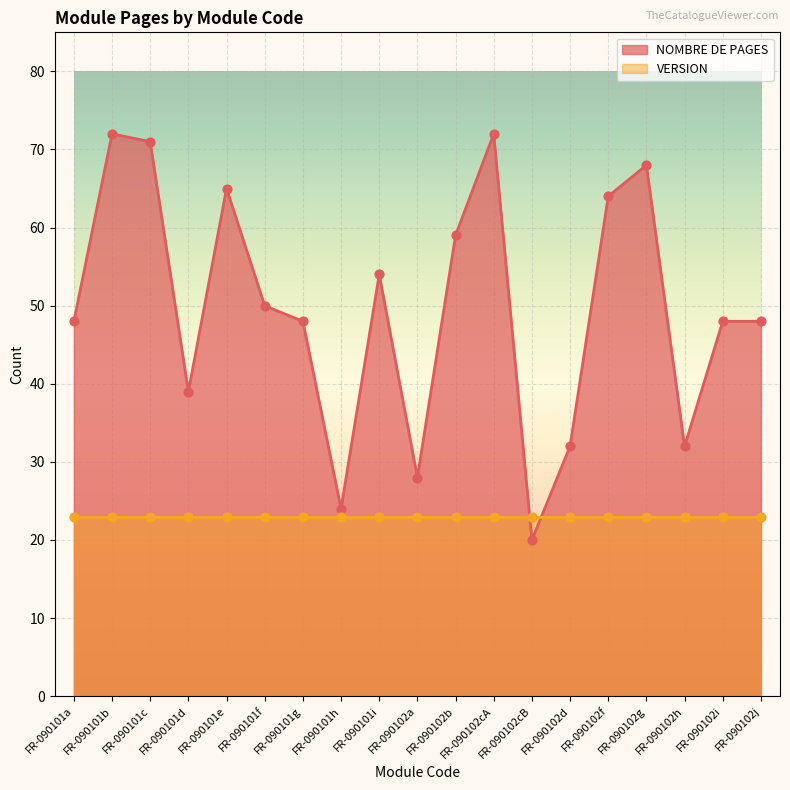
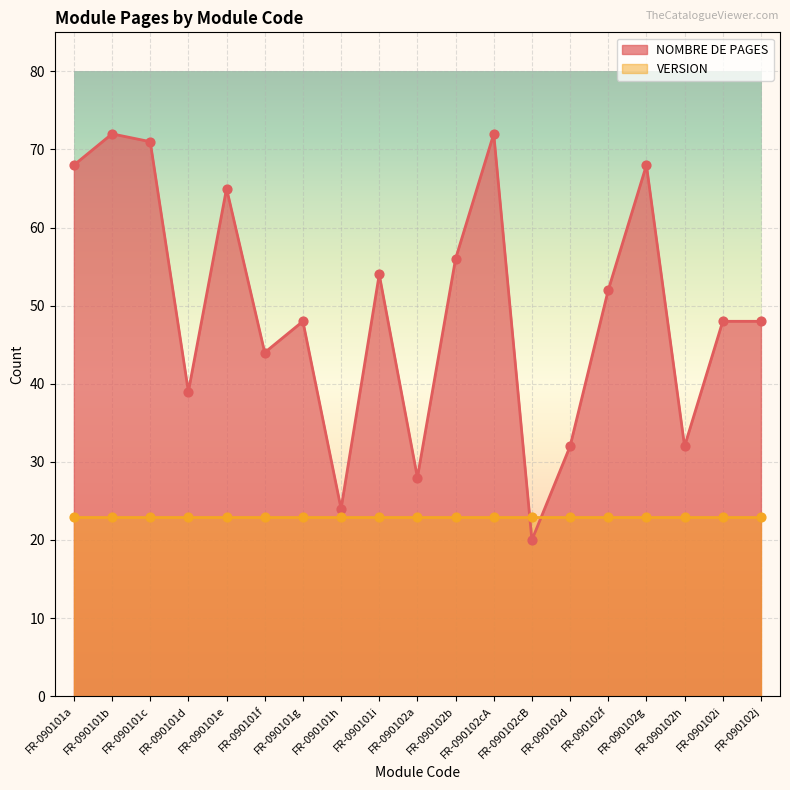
  {
    "NOMBRE DE PAGES": {
-     "FR-090101a": 48,
+     "FR-090101a": 68,
      "FR-090101b": 72,
      "FR-090101c": 71,
      "FR-090101d": 39,
      "FR-090101e": 65,
-     "FR-090101f": 50,
+     "FR-090101f": 44,
      "FR-090101g": 48,
      "FR-090101h": 24,
      "FR-090101i": 54,
      "FR-090102a": 28,
-     "FR-090102b": 59,
+     "FR-090102b": 56,
      "FR-090102cA": 72,
      "FR-090102cB": 20,
      "FR-090102d": 32,
-     "FR-090102f": 64,
+     "FR-090102f": 52,
      "FR-090102g": 68,
      "FR-090102h": 32,
      "FR-090102i": 48,
      "FR-090102j": 48
    },
    "VERSION": {
      "FR-090101a": 23,
      "FR-090101b": 23,
      "FR-090101c": 23,
      "FR-090101d": 23,
      "FR-090101e": 23,
      "FR-090101f": 23,
      "FR-090101g": 23,
      "FR-090101h": 23,
      "FR-090101i": 23,
      "FR-090102a": 23,
      "FR-090102b": 23,
      "FR-090102cA": 23,
      "FR-090102cB": 23,
      "FR-090102d": 23,
      "FR-090102f": 23,
      "FR-090102g": 23,
      "FR-090102h": 23,
      "FR-090102i": 23,
      "FR-090102j": 23
    }
  }
